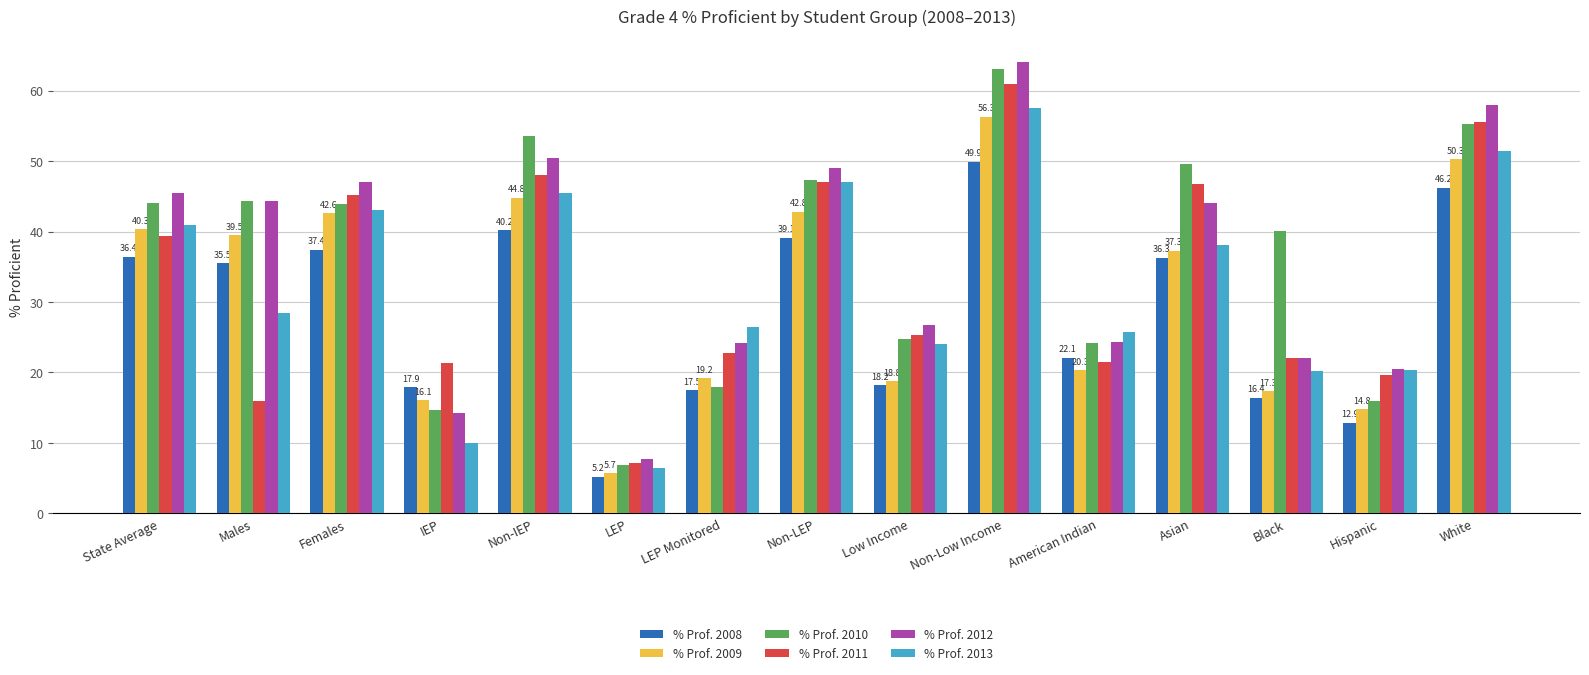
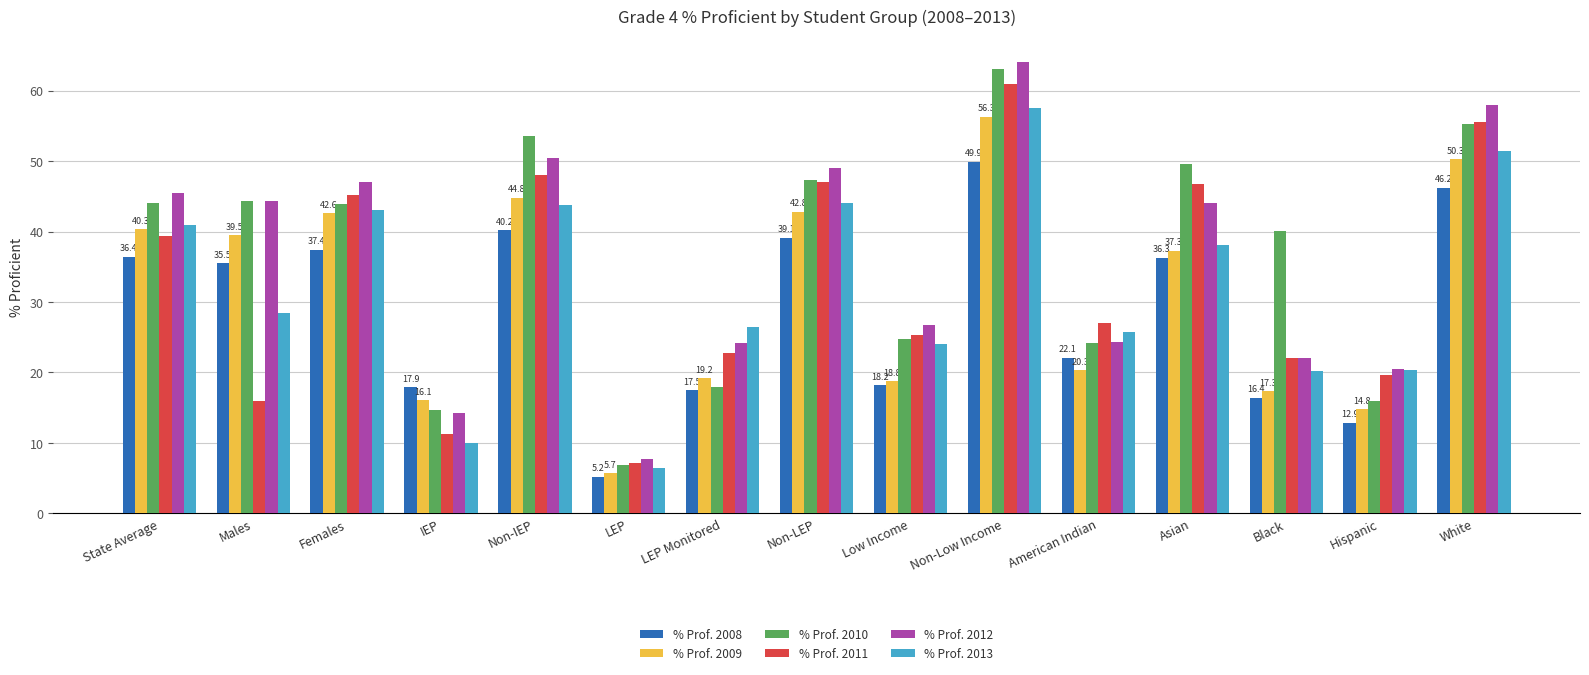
  {
    "% Prof. 2008": {
      "State Average": 36.4,
      "Males": 35.5,
      "Females": 37.4,
      "IEP": 17.9,
      "Non-IEP": 40.2,
      "LEP": 5.2,
      "LEP Monitored": 17.5,
      "Non-LEP": 39.1,
      "Non-Low Income": 49.9,
      "American Indian": 22.1,
      "Asian": 36.3,
      "Black": 16.4,
      "Hispanic": 12.9,
      "White": 46.2
    },
    "% Prof. 2009": {
      "State Average": 40.3,
      "Males": 39.5,
      "Females": 42.6,
      "IEP": 16.1,
      "Non-IEP": 44.8,
      "LEP": 5.7,
      "LEP Monitored": 19.2,
      "Non-LEP": 42.8,
      "Non-Low Income": 56.3,
      "American Indian": 20.3,
      "Asian": 37.3,
      "Black": 17.3,
      "Hispanic": 14.8,
      "White": 50.3
    },
    "% Prof. 2010": {
      "State Average": 44,
      "Males": 44,
      "IEP": 15,
      "Non-IEP": 54,
      "LEP": 7,
      "LEP Monitored": 18,
      "Non-LEP": 47,
      "Low Income": 25,
      "Non-Low Income": 63,
      "American Indian": 24,
      "Asian": 50,
      "Black": 40,
      "White": 55
    },
    "% Prof. 2011": {
      "State Average": 39,
      "Males": 16,
      "Females": 45,
-     "IEP": 21,
+     "IEP": 11,
      "Non-IEP": 48,
      "LEP": 7,
      "LEP Monitored": 23,
      "Non-LEP": 47,
      "Low Income": 25,
      "Non-Low Income": 61,
-     "American Indian": 22,
+     "American Indian": 27,
      "Asian": 47,
      "Black": 22,
      "Hispanic": 20,
      "White": 56
    },
    "% Prof. 2012": {
      "State Average": 46,
      "Males": 44,
      "Females": 47,
      "IEP": 14,
      "Non-IEP": 50,
      "LEP": 8,
      "LEP Monitored": 24,
      "Non-LEP": 49,
      "Low Income": 27,
      "Non-Low Income": 64,
      "American Indian": 24,
      "Asian": 44,
      "Black": 22,
      "Hispanic": 21,
      "White": 58
    },
    "% Prof. 2013": {
      "State Average": 41,
      "Males": 29,
      "Females": 43,
      "IEP": 10,
-     "Non-IEP": 45,
+     "Non-IEP": 44,
      "LEP": 6,
      "LEP Monitored": 26,
-     "Non-LEP": 47,
+     "Non-LEP": 44,
      "Low Income": 24,
      "Non-Low Income": 58,
      "American Indian": 26,
      "Asian": 38,
      "Black": 20,
      "Hispanic": 20,
      "White": 51
    }
  }
